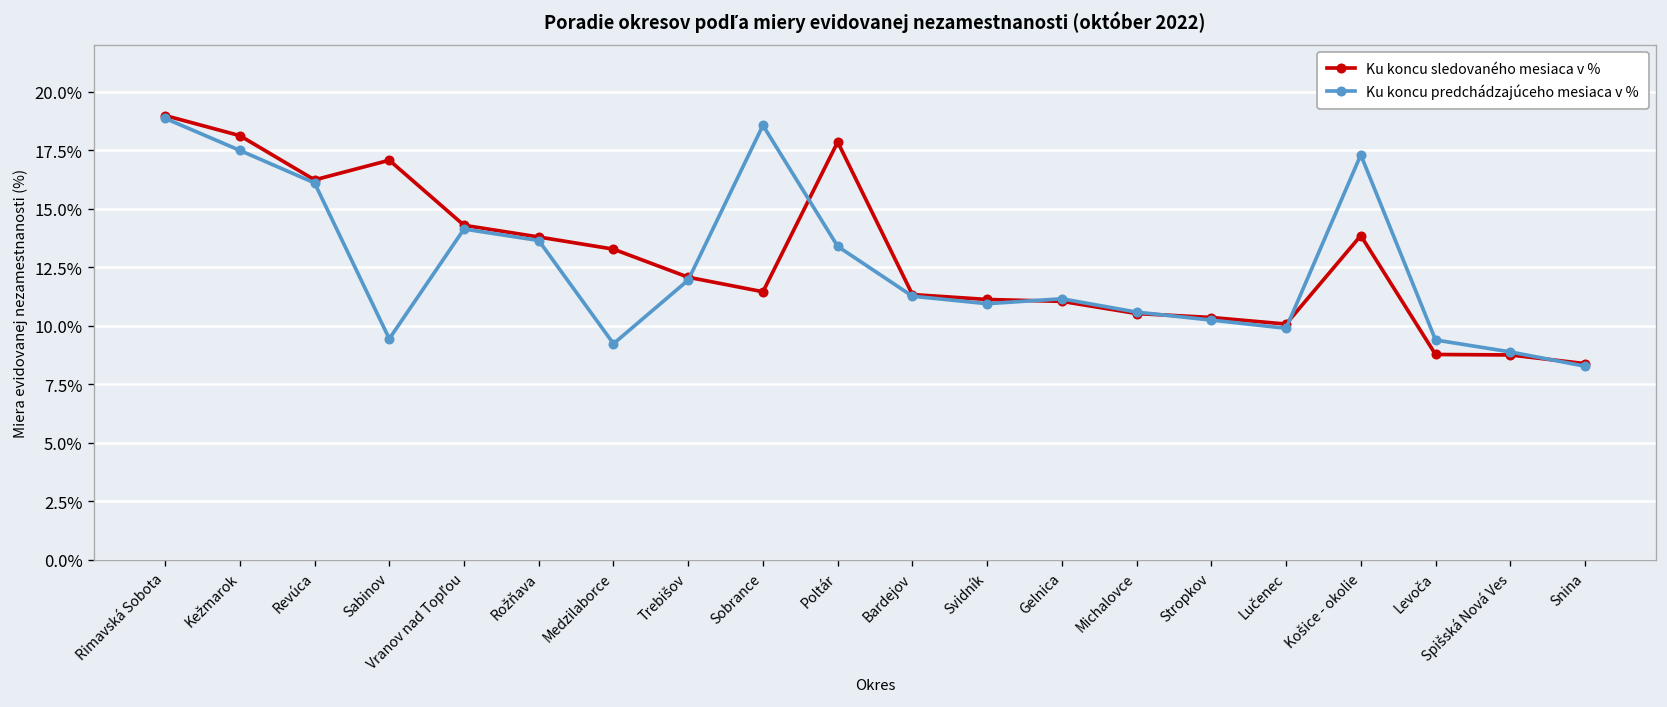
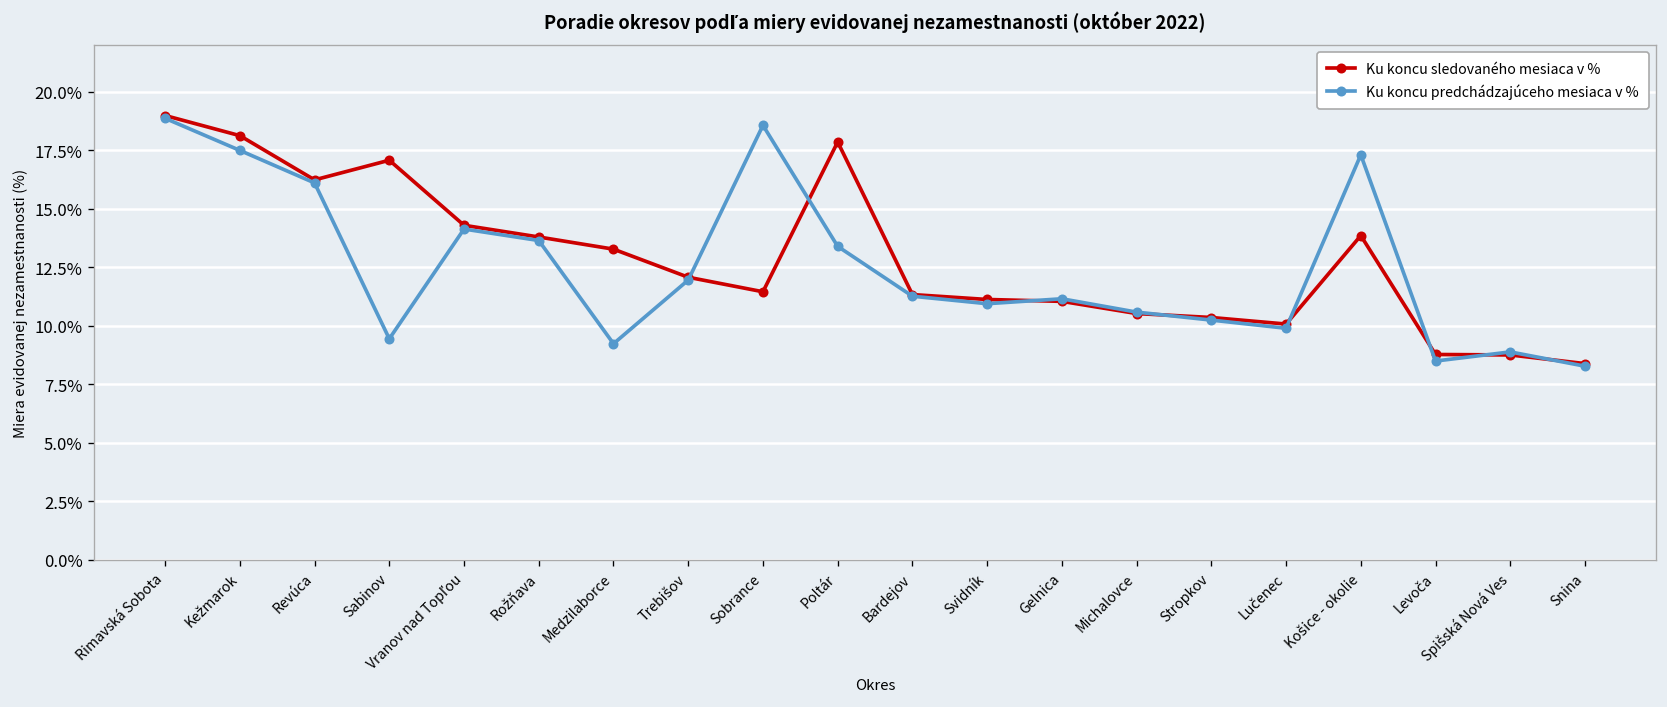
  {
    "Ku koncu sledovaného mesiaca v %": {
      "Kežmarok": "18.1%",
      "Revúca": "16.2%",
      "Sabinov": "17.1%",
      "Vranov nad Topľou": "14.3%",
      "Rožňava": "13.8%",
      "Medzilaborce": "13.3%",
      "Sobrance": "11.5%",
      "Poltár": "17.9%",
      "Svidník": "11.1%",
      "Lučenec": "10.1%",
      "Košice - okolie": "13.9%",
      "Levoča": "8.8%"
    },
    "Ku koncu predchádzajúceho mesiaca v %": {
      "Kežmarok": "17.5%",
      "Revúca": "16.1%",
      "Sabinov": "9.5%",
      "Vranov nad Topľou": "14.1%",
      "Rožňava": "13.7%",
      "Medzilaborce": "9.2%",
      "Sobrance": "18.6%",
      "Poltár": "13.4%",
      "Svidník": "11.0%",
      "Lučenec": "9.9%",
      "Košice - okolie": "17.3%",
-     "Levoča": "9.4%"
+     "Levoča": "8.5%"
    }
  }
